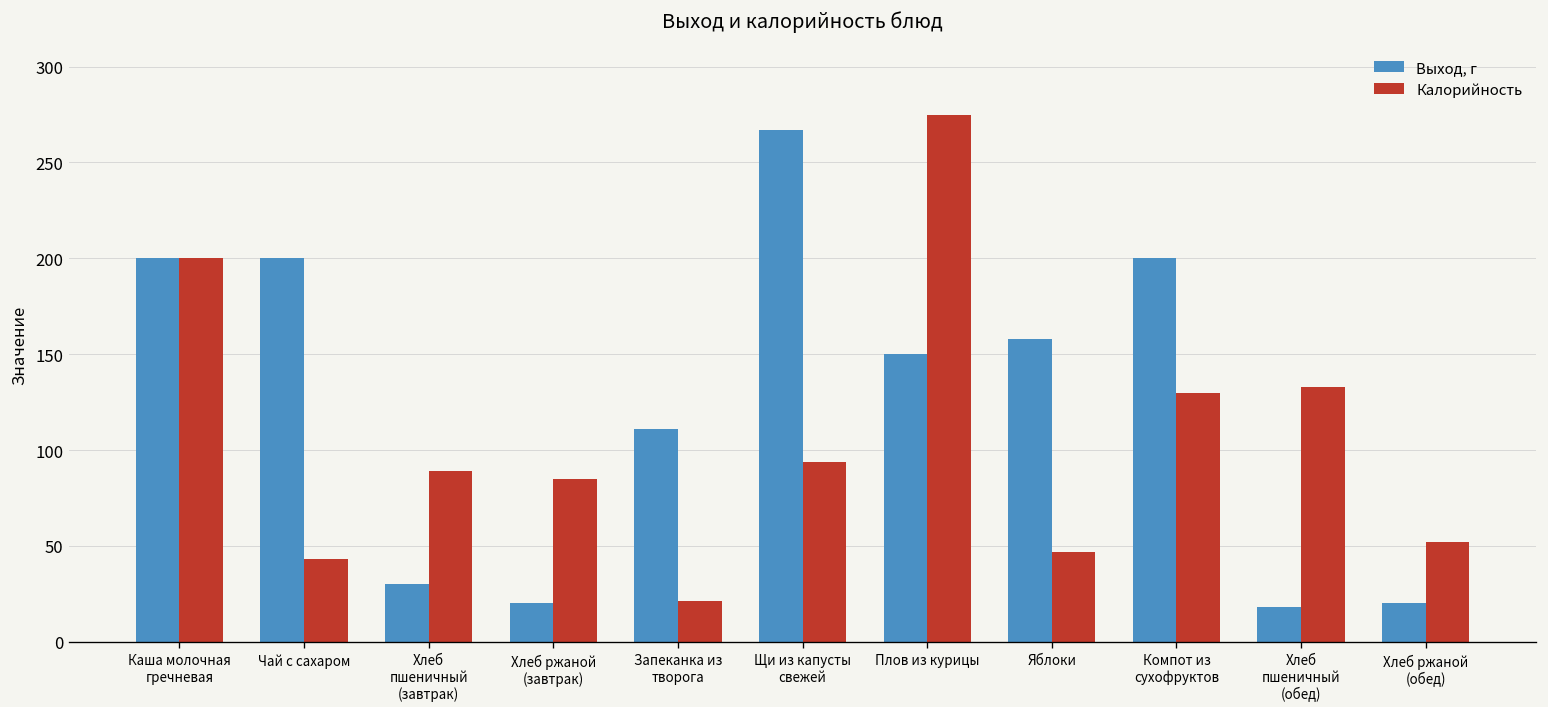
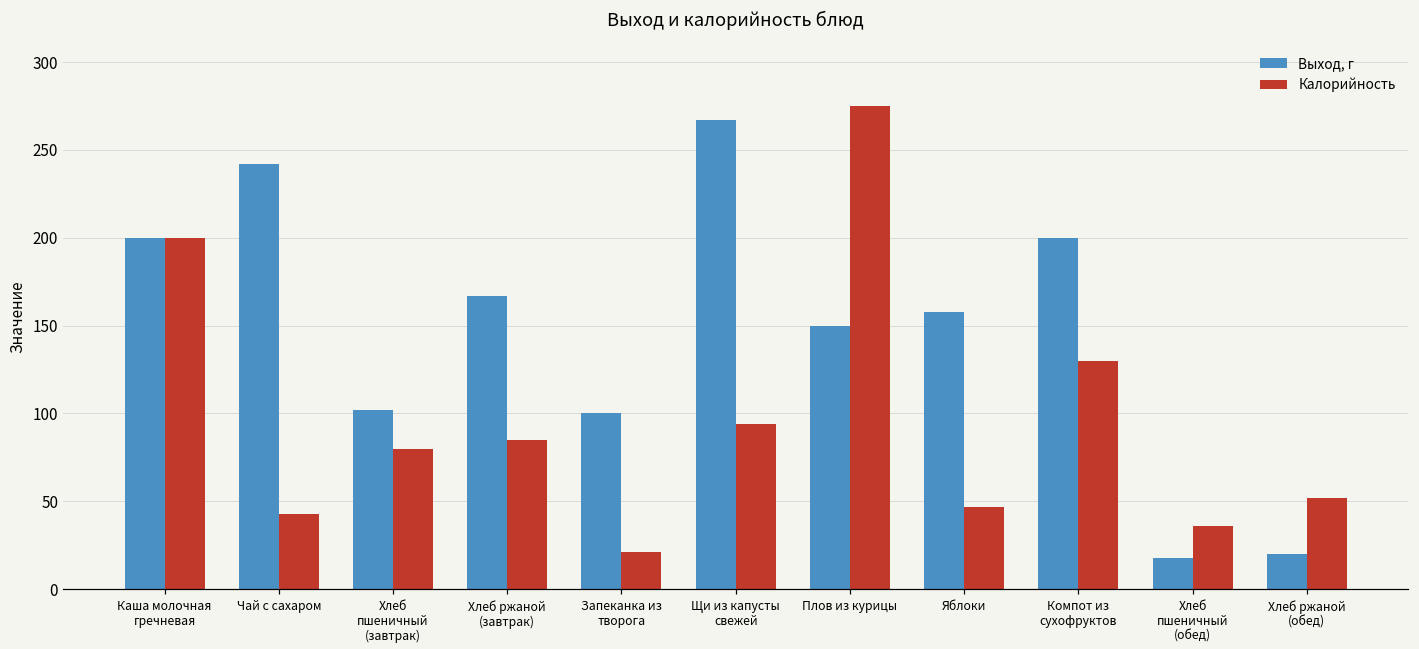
  {
    "Выход, г": {
      "Каша молочная гречневая": 200,
-     "Чай с сахаром": 200,
-     "Хлеб пшеничный (завтрак)": 30,
-     "Хлеб ржаной (завтрак)": 20,
-     "Запеканка из творога": 111,
+     "Чай с сахаром": 242,
+     "Хлеб пшеничный (завтрак)": 102,
+     "Хлеб ржаной (завтрак)": 167,
+     "Запеканка из творога": 100,
      "Щи из капусты свежей": 267,
      "Плов из курицы": 150,
      "Яблоки": 158,
      "Компот из сухофруктов": 200,
      "Хлеб пшеничный (обед)": 18,
      "Хлеб ржаной (обед)": 20
    },
    "Калорийность": {
      "Каша молочная гречневая": 200,
      "Чай с сахаром": 43,
-     "Хлеб пшеничный (завтрак)": 89,
+     "Хлеб пшеничный (завтрак)": 80,
      "Хлеб ржаной (завтрак)": 85,
      "Запеканка из творога": 21,
      "Щи из капусты свежей": 94,
      "Плов из курицы": 275,
      "Яблоки": 47,
      "Компот из сухофруктов": 130,
-     "Хлеб пшеничный (обед)": 133,
+     "Хлеб пшеничный (обед)": 36,
      "Хлеб ржаной (обед)": 52
    }
  }
